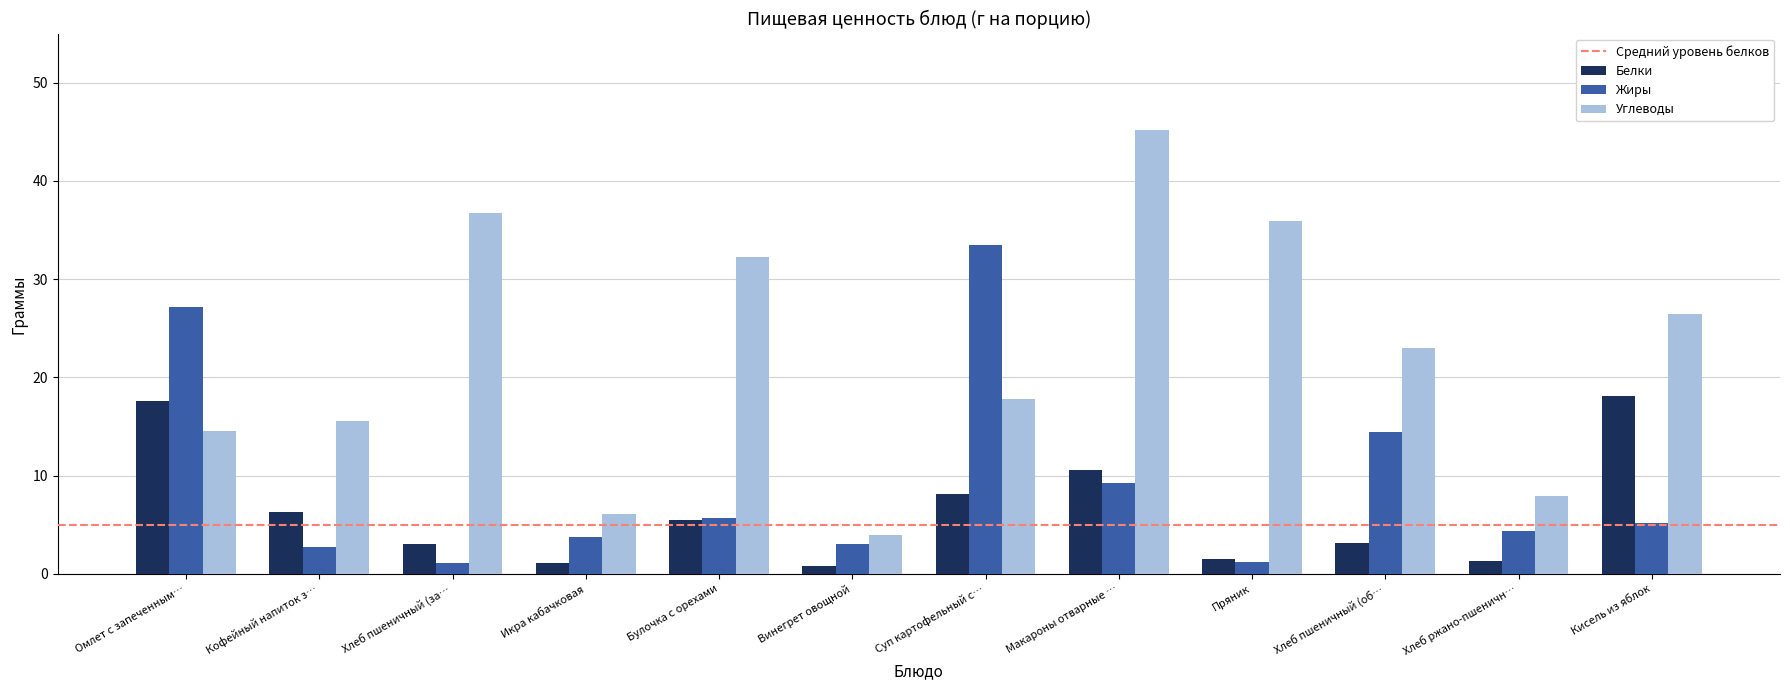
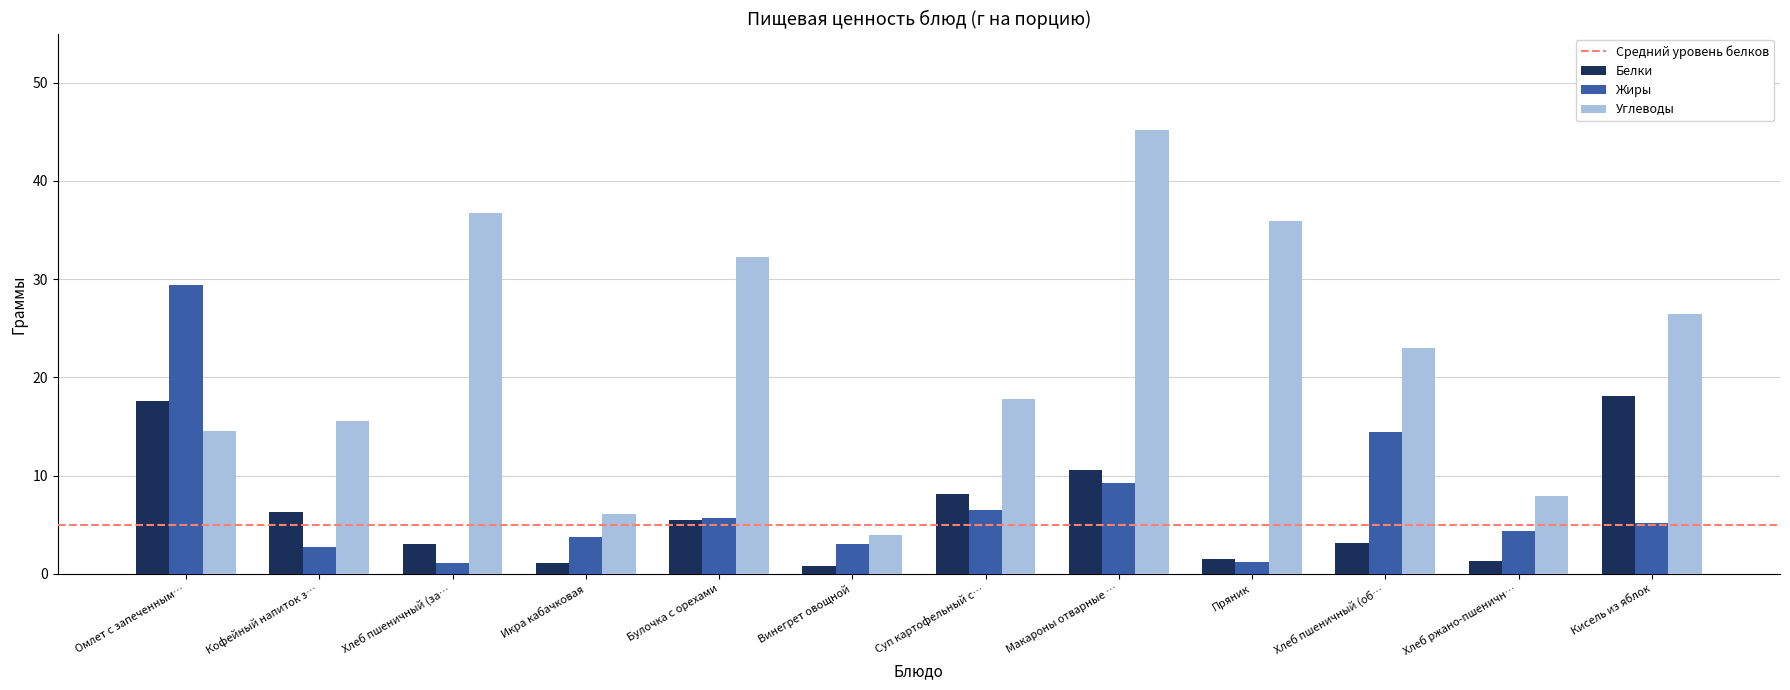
  {
    "Белки": {
      "Омлет с запеченным…": 18,
      "Кофейный напиток з…": 6,
      "Хлеб пшеничный (за…": 3,
      "Икра кабачковая": 1,
      "Булочка с орехами": 5,
      "Винегрет овощной": 1,
      "Суп картофельный с…": 8,
      "Макароны отварные …": 11,
      "Пряник": 2,
      "Хлеб пшеничный (об…": 3,
      "Хлеб ржано-пшеничн…": 1,
      "Кисель из яблок": 18
    },
    "Жиры": {
-     "Омлет с запеченным…": 27,
+     "Омлет с запеченным…": 29,
      "Кофейный напиток з…": 3,
      "Хлеб пшеничный (за…": 1,
      "Икра кабачковая": 4,
      "Булочка с орехами": 6,
      "Винегрет овощной": 3,
-     "Суп картофельный с…": 34,
+     "Суп картофельный с…": 7,
      "Макароны отварные …": 9,
      "Пряник": 1,
      "Хлеб пшеничный (об…": 14,
      "Хлеб ржано-пшеничн…": 4,
      "Кисель из яблок": 5
    },
    "Углеводы": {
      "Омлет с запеченным…": 15,
      "Кофейный напиток з…": 16,
      "Хлеб пшеничный (за…": 37,
      "Икра кабачковая": 6,
      "Булочка с орехами": 32,
      "Винегрет овощной": 4,
      "Суп картофельный с…": 18,
      "Макароны отварные …": 45,
      "Пряник": 36,
      "Хлеб пшеничный (об…": 23,
      "Хлеб ржано-пшеничн…": 8,
      "Кисель из яблок": 26
    }
  }
